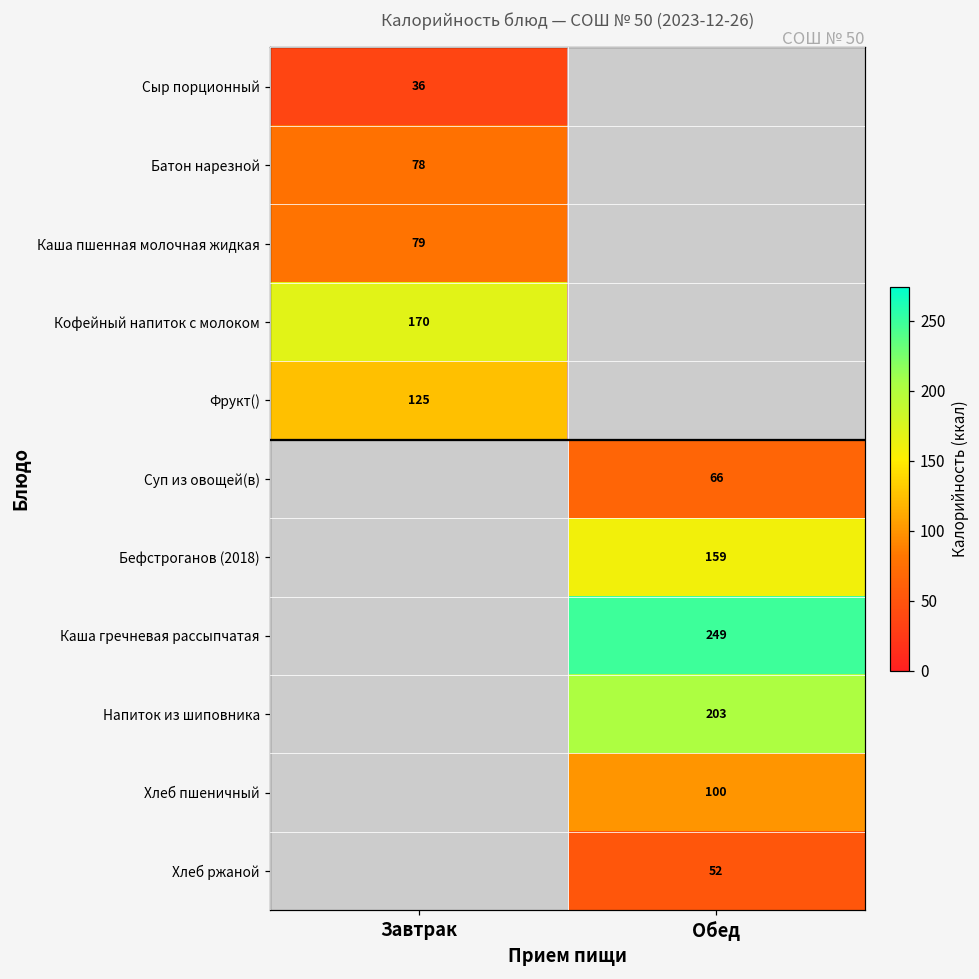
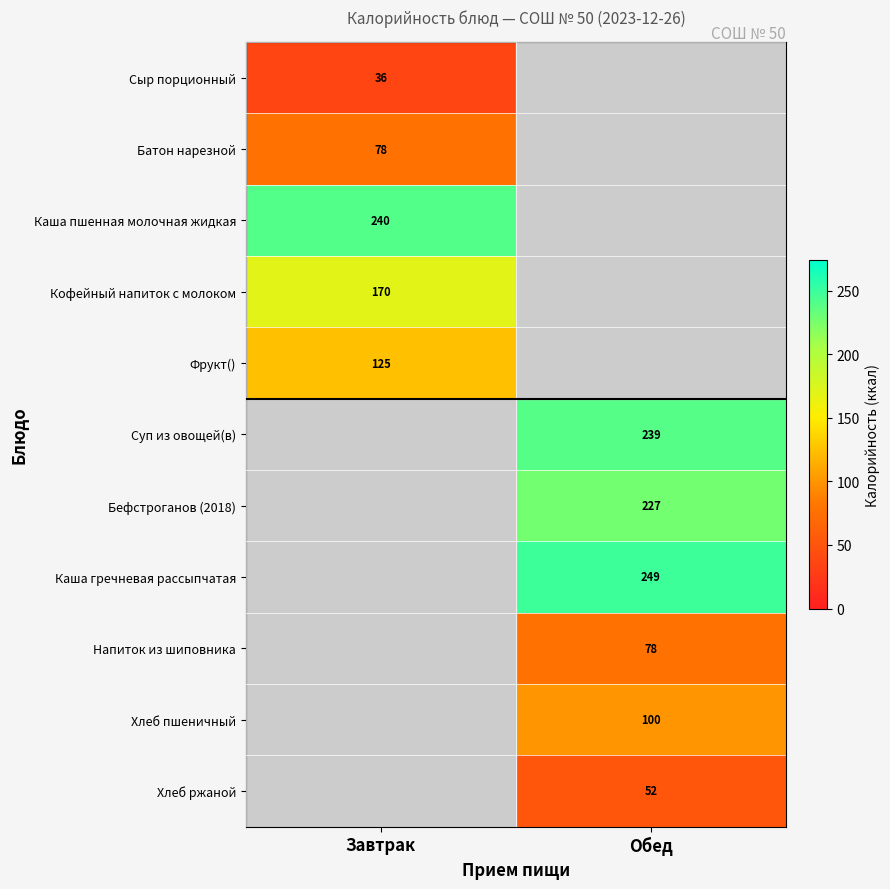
  {
    "Сыр порционный": {
      "Завтрак": 36
    },
    "Батон нарезной": {
      "Завтрак": 78
    },
    "Каша пшенная молочная жидкая": {
-     "Завтрак": 79
+     "Завтрак": 240
    },
    "Кофейный напиток с молоком": {
      "Завтрак": 170
    },
    "Фрукт()": {
      "Завтрак": 125
    },
    "Суп из овощей(в)": {
-     "Обед": 66
+     "Обед": 239
    },
    "Бефстроганов (2018)": {
-     "Обед": 159
+     "Обед": 227
    },
    "Каша гречневая рассыпчатая": {
      "Обед": 249
    },
    "Напиток из шиповника": {
-     "Обед": 203
+     "Обед": 78
    },
    "Хлеб пшеничный": {
      "Обед": 100
    },
    "Хлеб ржаной": {
      "Обед": 52
    }
  }
